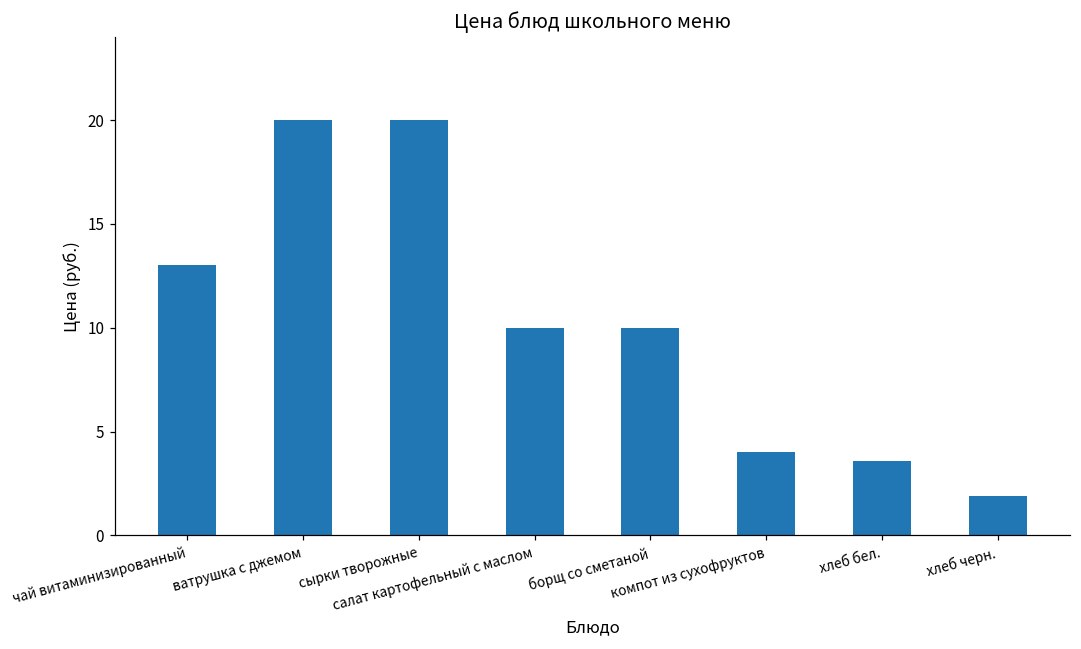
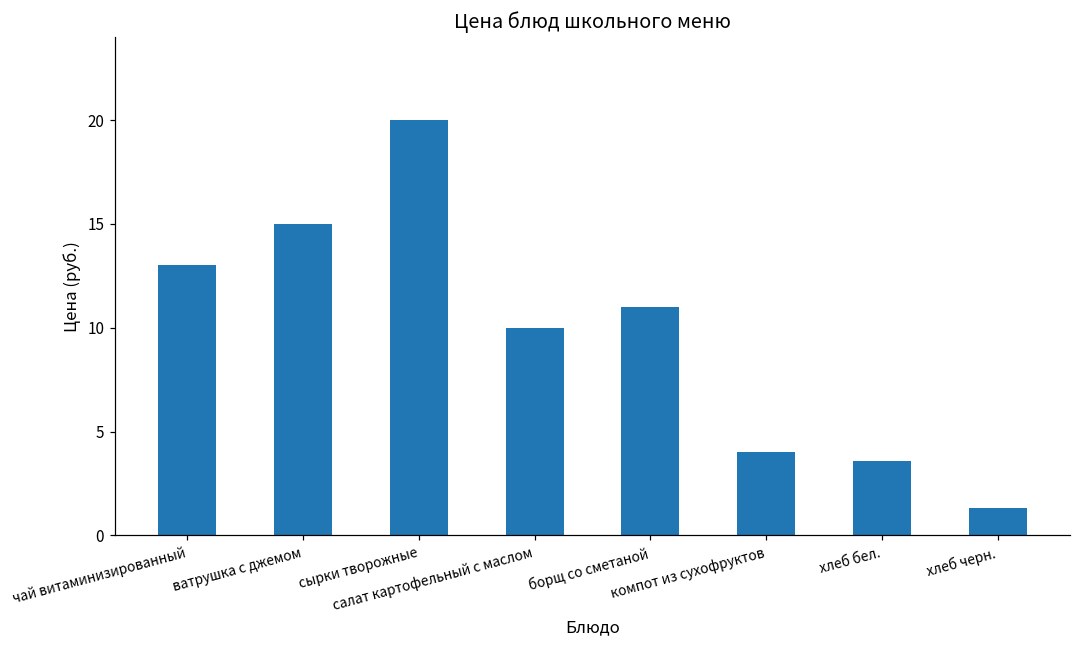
  {
    "чай витаминизированный": 13.0,
-   "ватрушка с джемом": 20,
+   "ватрушка с джемом": 15,
    "сырки творожные": 20.0,
    "салат картофельный с маслом": 10.0,
-   "борщ со сметаной": 10,
+   "борщ со сметаной": 11,
    "компот из сухофруктов": 4.0,
    "хлеб бел.": 3.6,
-   "хлеб черн.": 1.9
+   "хлеб черн.": 1.3
  }
